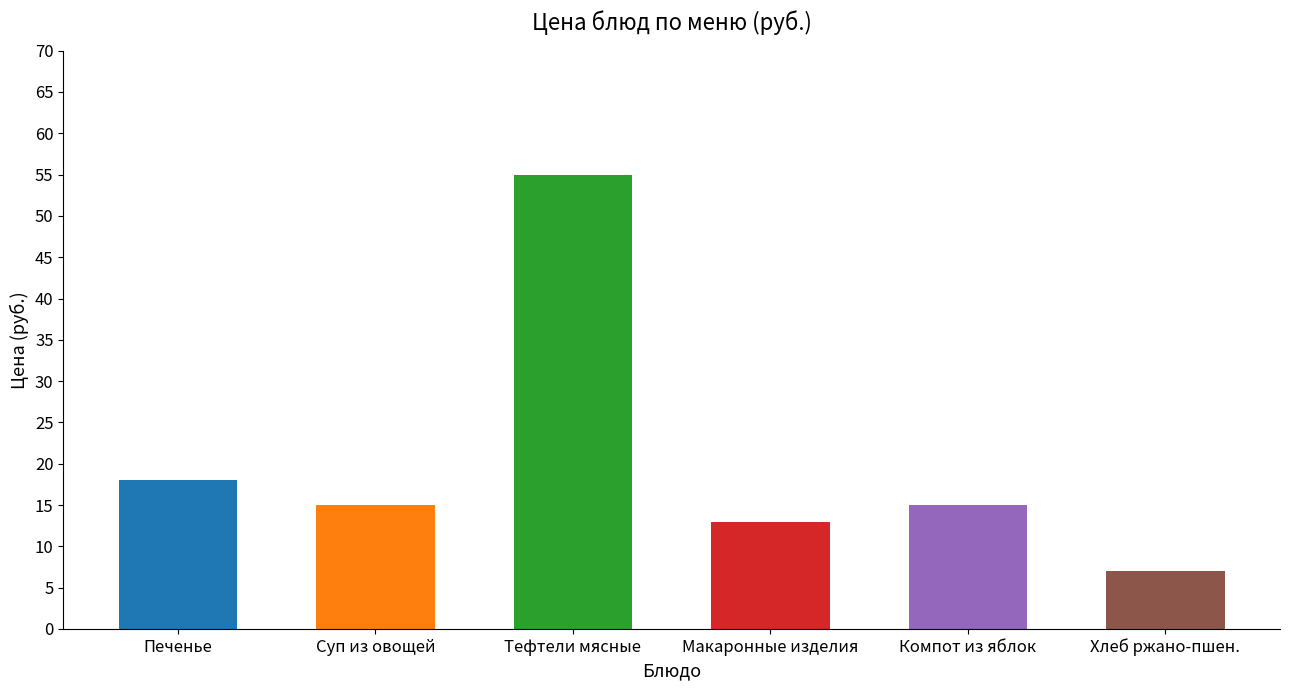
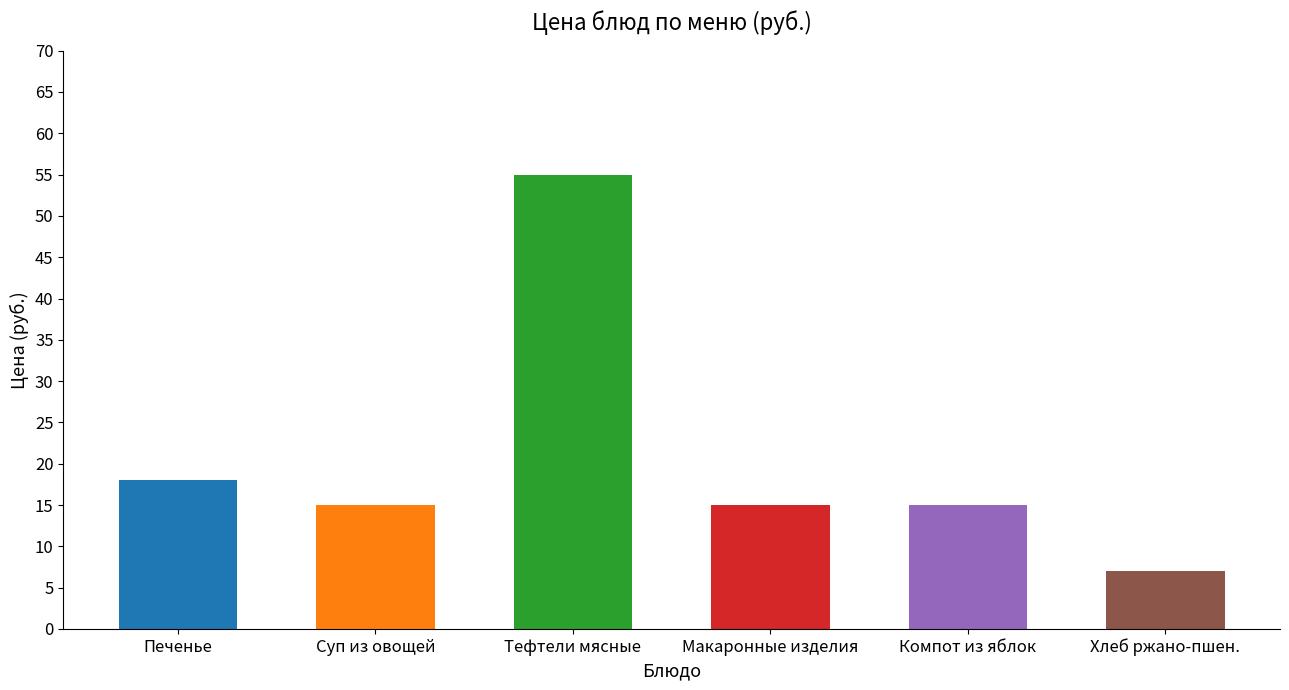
  {
    "Печенье": 18,
    "Суп из овощей": 15,
    "Тефтели мясные": 55,
-   "Макаронные изделия": 13,
+   "Макаронные изделия": 15,
    "Компот из яблок": 15,
    "Хлеб ржано-пшен.": 7
  }
